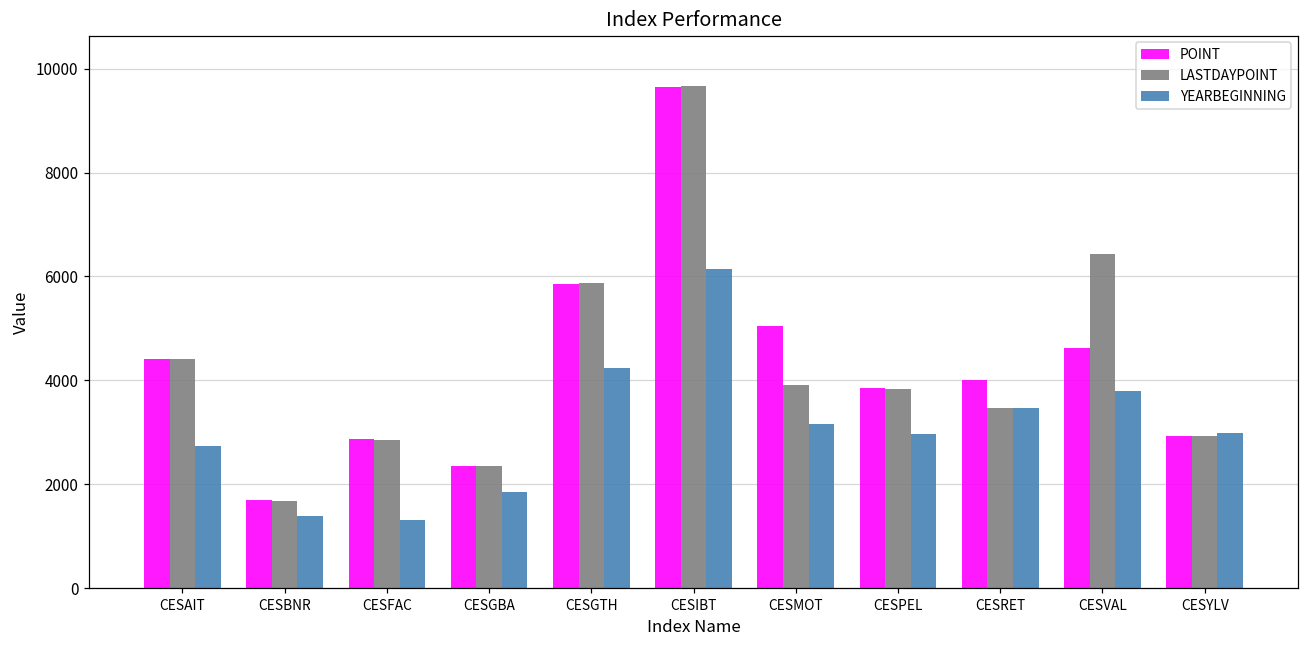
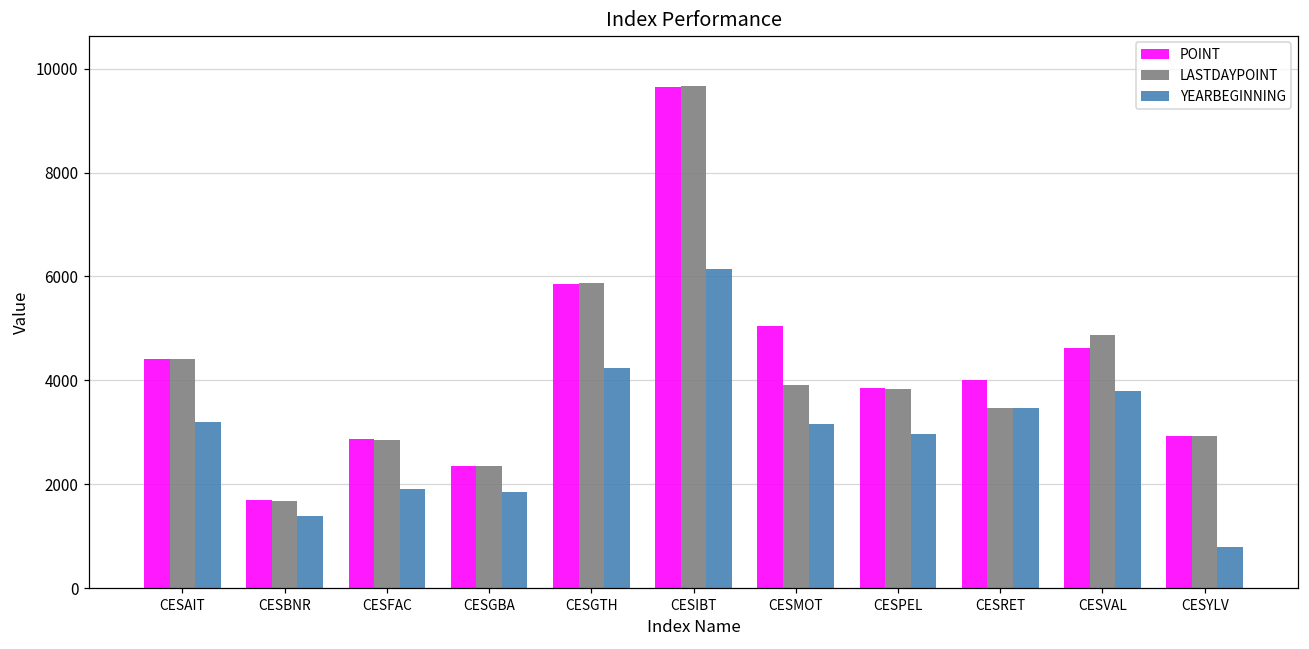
  {
    "POINT": {
      "CESAIT": 4400,
      "CESBNR": 1700,
      "CESFAC": 2900,
      "CESGBA": 2400,
      "CESGTH": 5900,
      "CESIBT": 9600,
      "CESMOT": 5000,
      "CESPEL": 3900,
      "CESRET": 4000,
      "CESVAL": 4600,
      "CESYLV": 2900
    },
    "LASTDAYPOINT": {
      "CESAIT": 4400,
      "CESBNR": 1700,
      "CESFAC": 2900,
      "CESGBA": 2300,
      "CESGTH": 5900,
      "CESIBT": 9700,
      "CESMOT": 3900,
      "CESPEL": 3800,
      "CESRET": 3500,
-     "CESVAL": 6400,
+     "CESVAL": 4900,
      "CESYLV": 2900
    },
    "YEARBEGINNING": {
-     "CESAIT": 2700,
+     "CESAIT": 3200,
      "CESBNR": 1400,
-     "CESFAC": 1300,
+     "CESFAC": 1900,
      "CESGBA": 1900,
      "CESGTH": 4200,
      "CESIBT": 6100,
      "CESMOT": 3200,
      "CESPEL": 3000,
      "CESRET": 3500,
      "CESVAL": 3800,
-     "CESYLV": 3000
+     "CESYLV": 800
    }
  }
